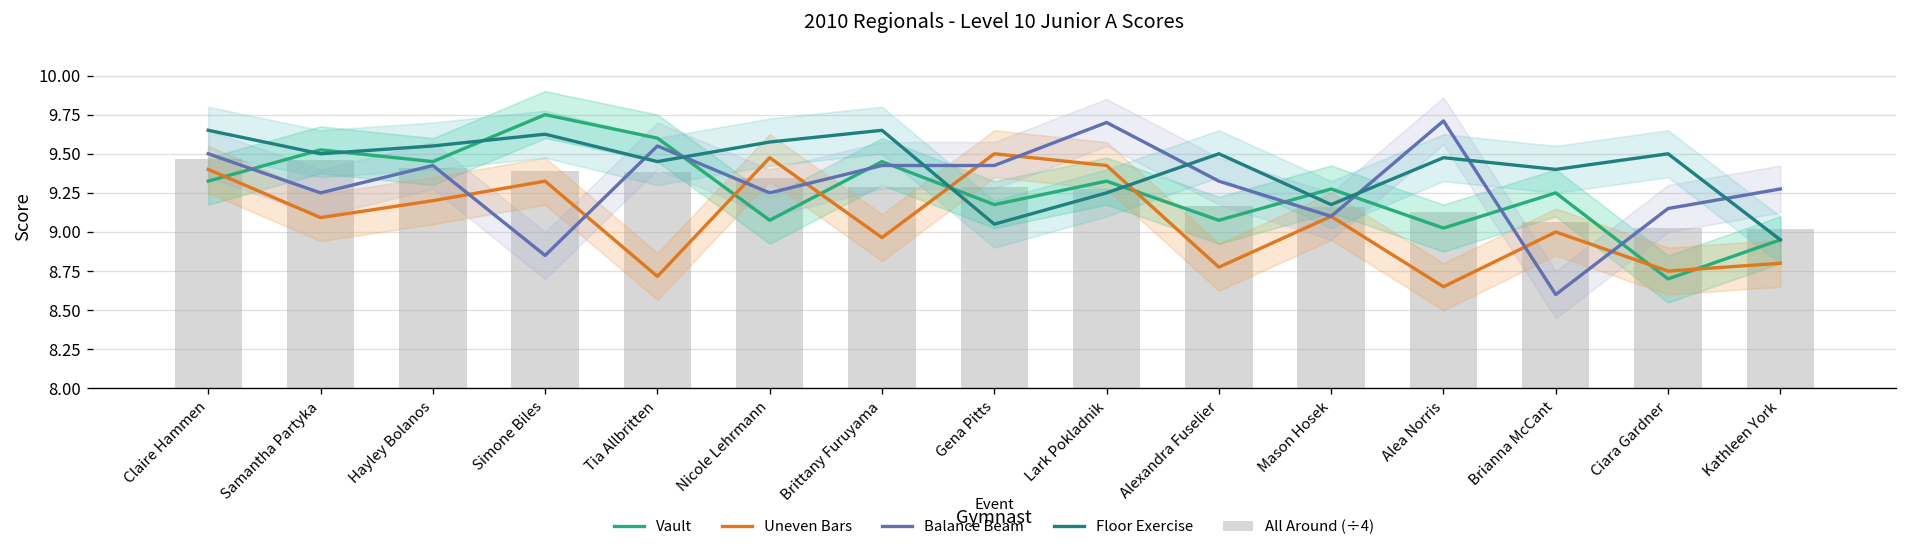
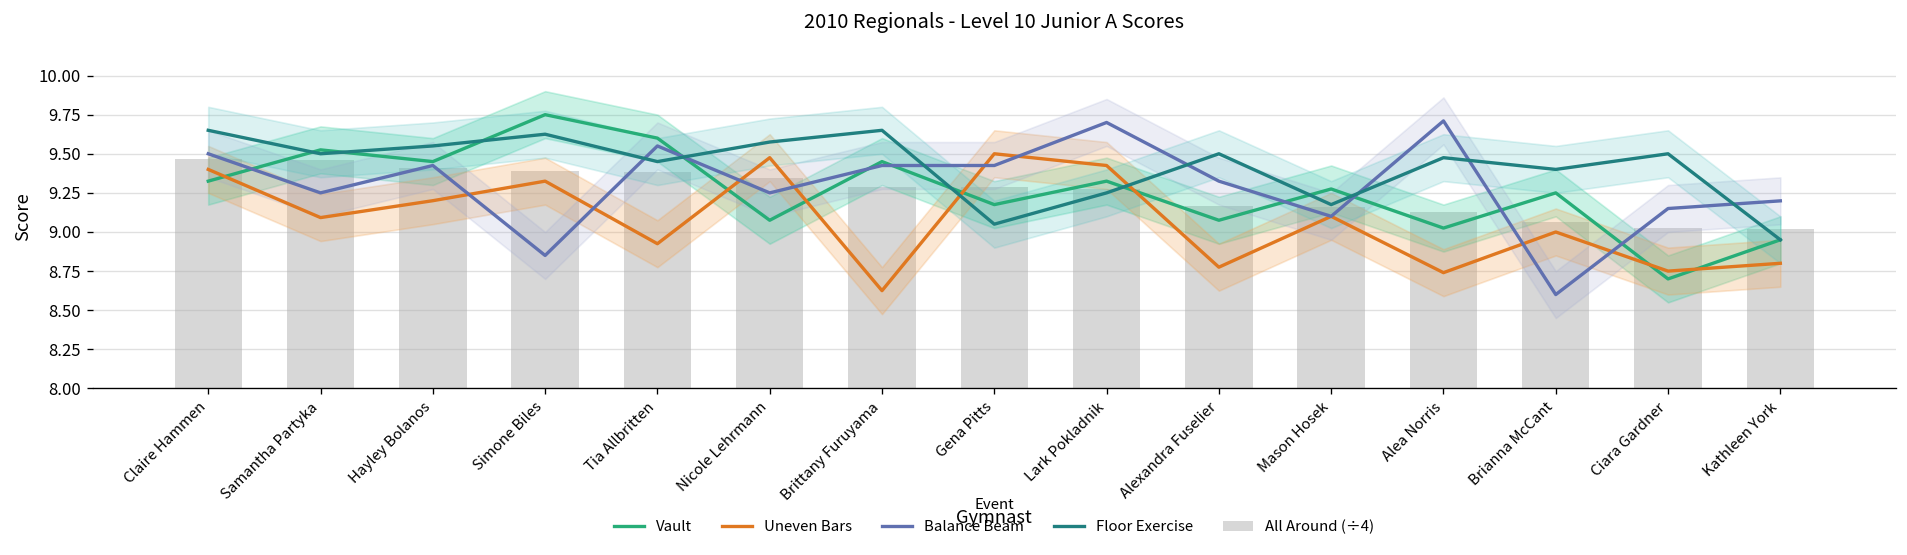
  {
    "Uneven Bars": {
      "Claire Hammen": 9.40,
      "Samantha Partyka": 9.09,
      "Hayley Bolanos": 9.20,
      "Simone Biles": 9.33,
-     "Tia Allbritten": 8.72,
+     "Tia Allbritten": 8.93,
      "Nicole Lehrmann": 9.48,
-     "Brittany Furuyama": 8.96,
+     "Brittany Furuyama": 8.63,
      "Gena Pitts": 9.50,
      "Lark Pokladnik": 9.43,
      "Alexandra Fuselier": 8.78,
-     "Alea Norris": 8.65,
+     "Alea Norris": 8.74,
      "Brianna McCant": 9.00,
      "Ciara Gardner": 8.75,
      "Kathleen York": 8.80
    },
    "Balance Beam": {
      "Claire Hammen": 9.50,
      "Hayley Bolanos": 9.43,
      "Simone Biles": 8.85,
      "Tia Allbritten": 9.55,
      "Nicole Lehrmann": 9.25,
      "Brittany Furuyama": 9.43,
      "Gena Pitts": 9.43,
      "Lark Pokladnik": 9.70,
      "Alexandra Fuselier": 9.33,
      "Alea Norris": 9.71,
      "Brianna McCant": 8.60,
      "Ciara Gardner": 9.15,
-     "Kathleen York": 9.28
+     "Kathleen York": 9.20
    }
  }
